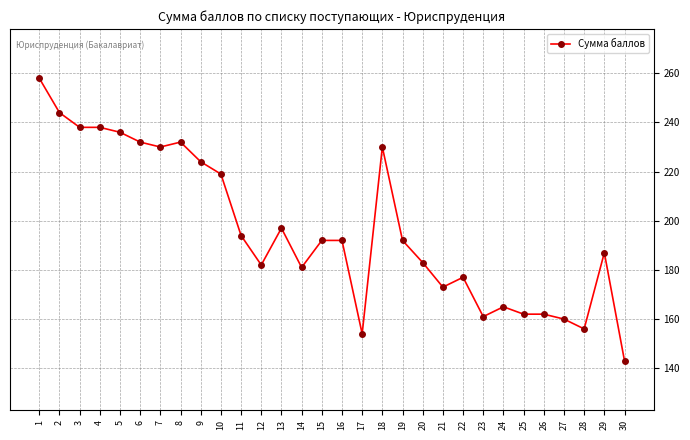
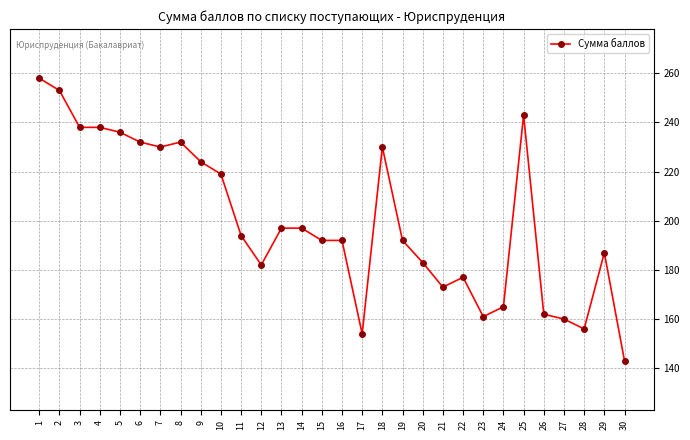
  {
    "1": 258,
-   "2": 244,
+   "2": 253,
    "3": 238,
    "4": 238,
    "5": 236,
    "6": 232,
    "7": 230,
    "8": 232,
    "9": 224,
    "10": 219,
    "11": 194,
    "12": 182,
    "13": 197,
-   "14": 181,
+   "14": 197,
    "15": 192,
    "16": 192,
    "17": 154,
    "18": 230,
    "19": 192,
    "20": 183,
    "21": 173,
    "22": 177,
    "23": 161,
    "24": 165,
-   "25": 162,
+   "25": 243,
    "26": 162,
    "27": 160,
    "28": 156,
    "29": 187,
    "30": 143
  }
